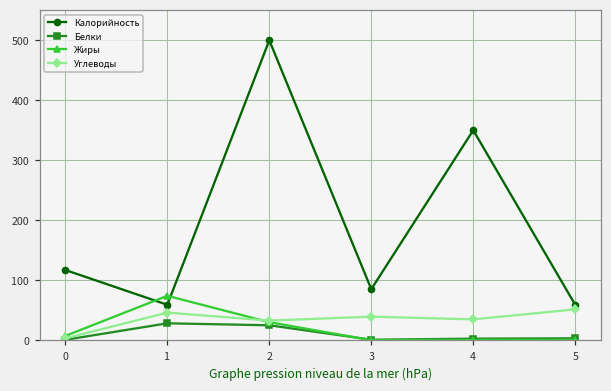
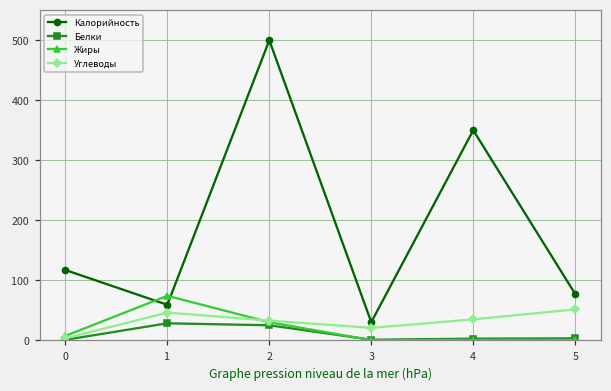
  {
    "Калорийность": {
      "0": 120,
      "1": 60,
      "2": 500,
-     "3": 90,
+     "3": 30,
      "4": 350,
-     "5": 60
+     "5": 80
    },
    "Белки": {
      "1": 30,
      "2": 20
    },
    "Жиры": {
      "1": 70
    },
    "Углеводы": {
      "1": 50,
-     "3": 40,
+     "3": 20,
      "4": 30,
      "5": 50
    }
  }
